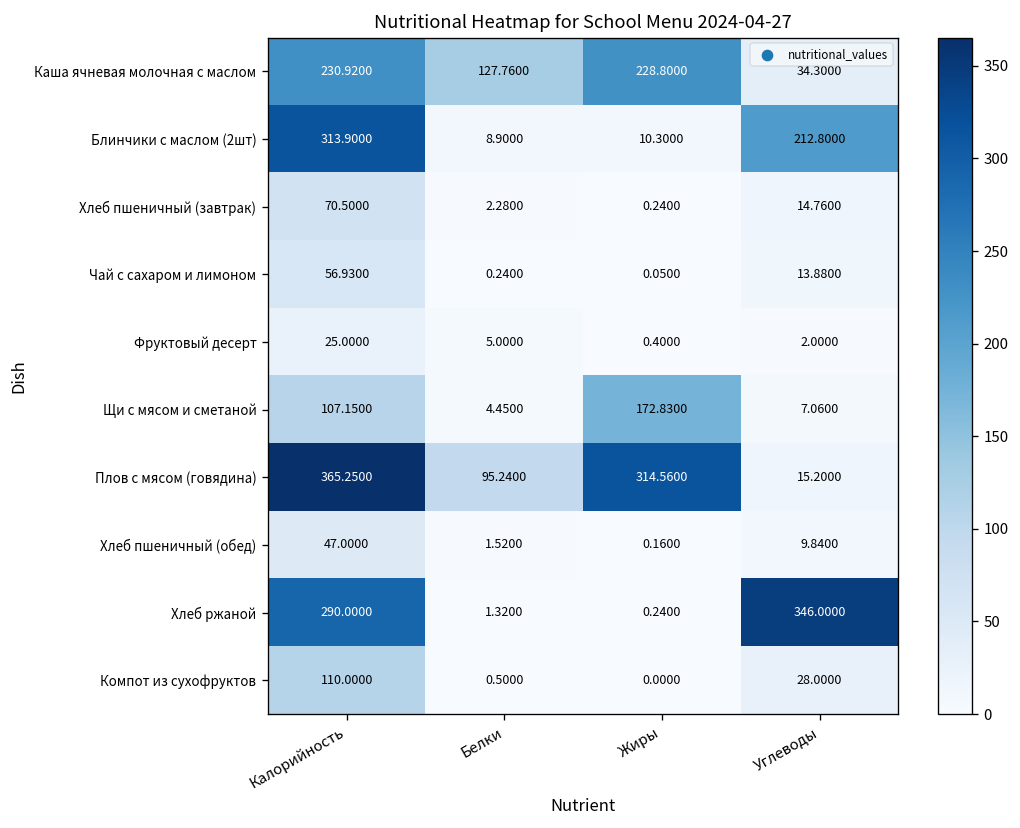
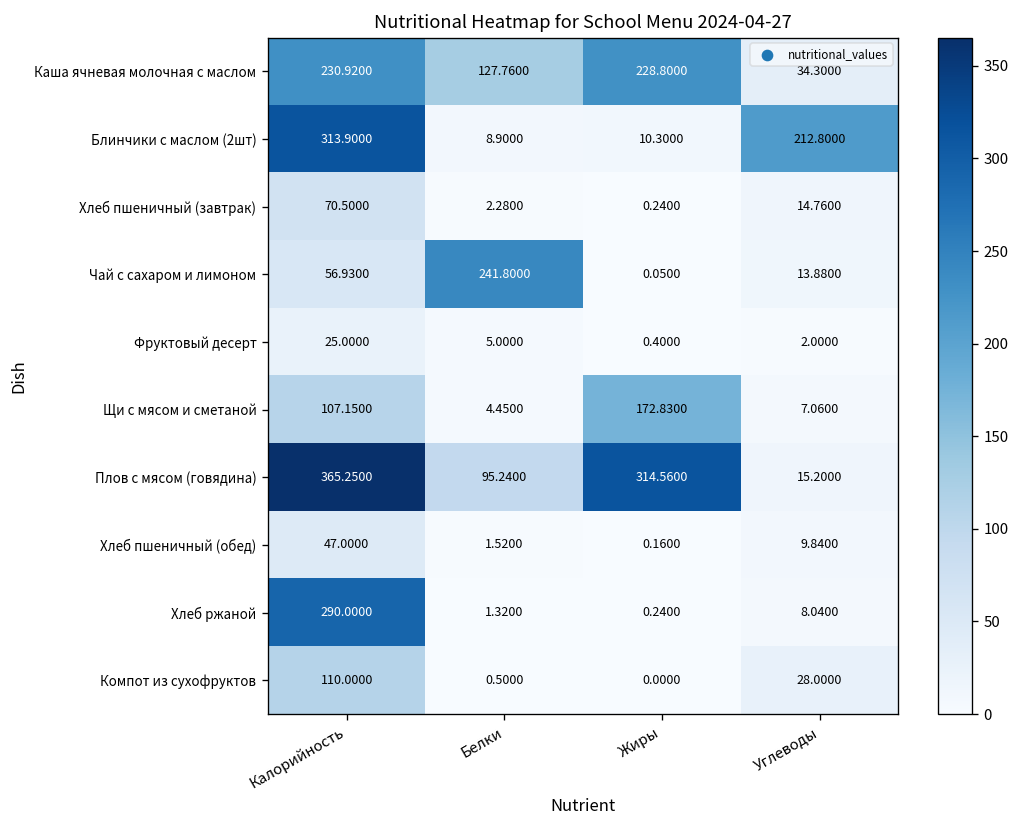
  {
    "Каша ячневая молочная с маслом": {
      "Калорийность": 230.9200,
      "Белки": 127.7600,
      "Жиры": 228.8000,
      "Углеводы": 34.3000
    },
    "Блинчики с маслом (2шт)": {
      "Калорийность": 313.9000,
      "Белки": 8.9000,
      "Жиры": 10.3000,
      "Углеводы": 212.8000
    },
    "Хлеб пшеничный (завтрак)": {
      "Калорийность": 70.5000,
      "Белки": 2.2800,
      "Жиры": 0.2400,
      "Углеводы": 14.7600
    },
    "Чай с сахаром и лимоном": {
      "Калорийность": 56.9300,
-     "Белки": 0.2400,
+     "Белки": 241.8000,
      "Жиры": 0.0500,
      "Углеводы": 13.8800
    },
    "Фруктовый десерт": {
      "Калорийность": 25.0000,
      "Белки": 5.0000,
      "Жиры": 0.4000,
      "Углеводы": 2.0000
    },
    "Щи с мясом и сметаной": {
      "Калорийность": 107.1500,
      "Белки": 4.4500,
      "Жиры": 172.8300,
      "Углеводы": 7.0600
    },
    "Плов с мясом (говядина)": {
      "Калорийность": 365.2500,
      "Белки": 95.2400,
      "Жиры": 314.5600,
      "Углеводы": 15.2000
    },
    "Хлеб пшеничный (обед)": {
      "Калорийность": 47.0000,
      "Белки": 1.5200,
      "Жиры": 0.1600,
      "Углеводы": 9.8400
    },
    "Хлеб ржаной": {
      "Калорийность": 290.0000,
      "Белки": 1.3200,
      "Жиры": 0.2400,
-     "Углеводы": 346.0000
+     "Углеводы": 8.0400
    },
    "Компот из сухофруктов": {
      "Калорийность": 110.0000,
      "Белки": 0.5000,
      "Жиры": 0.0000,
      "Углеводы": 28.0000
    }
  }
